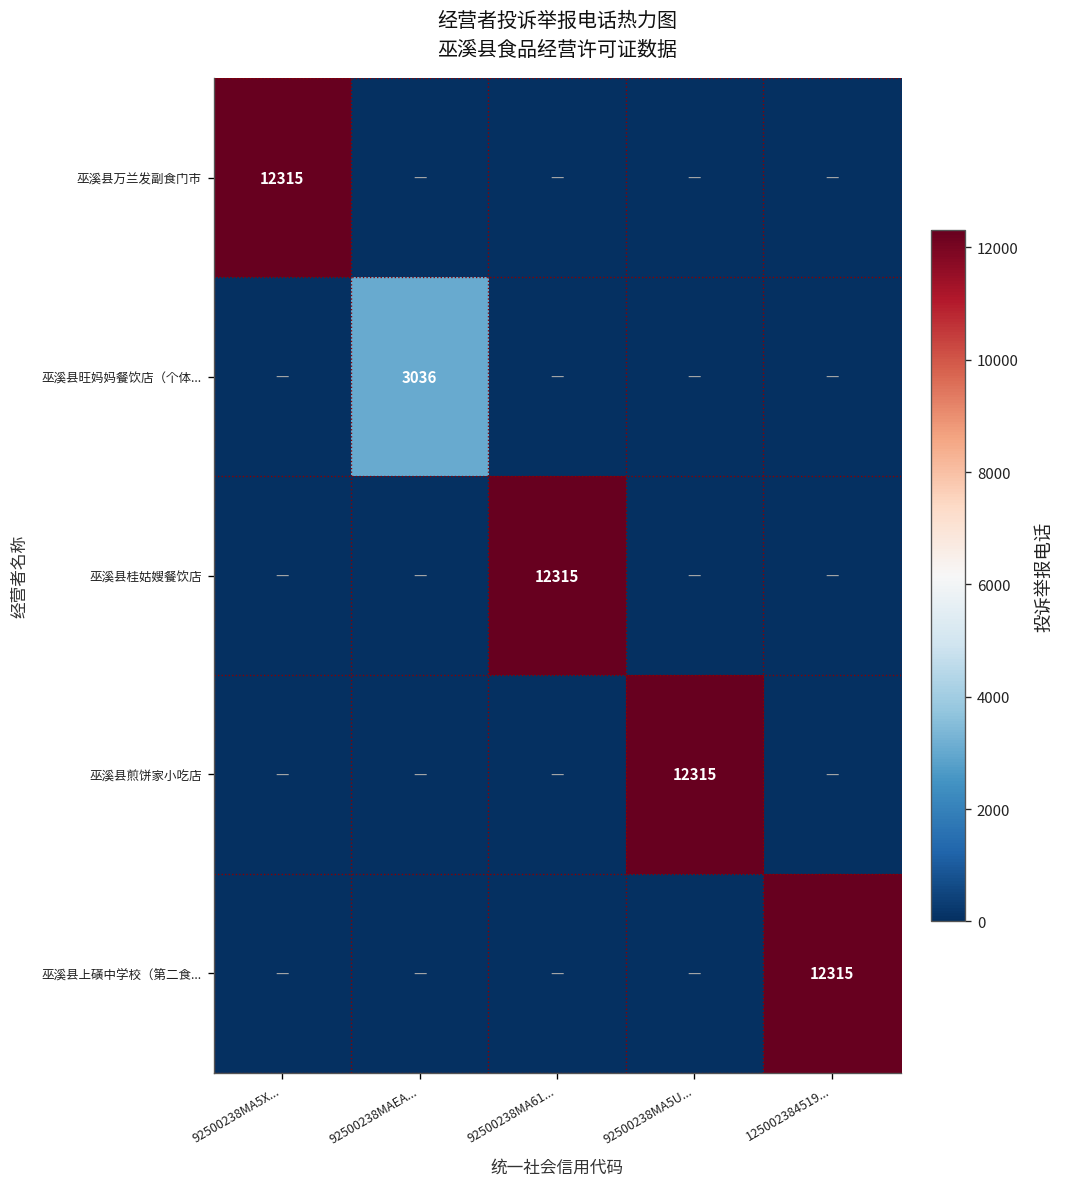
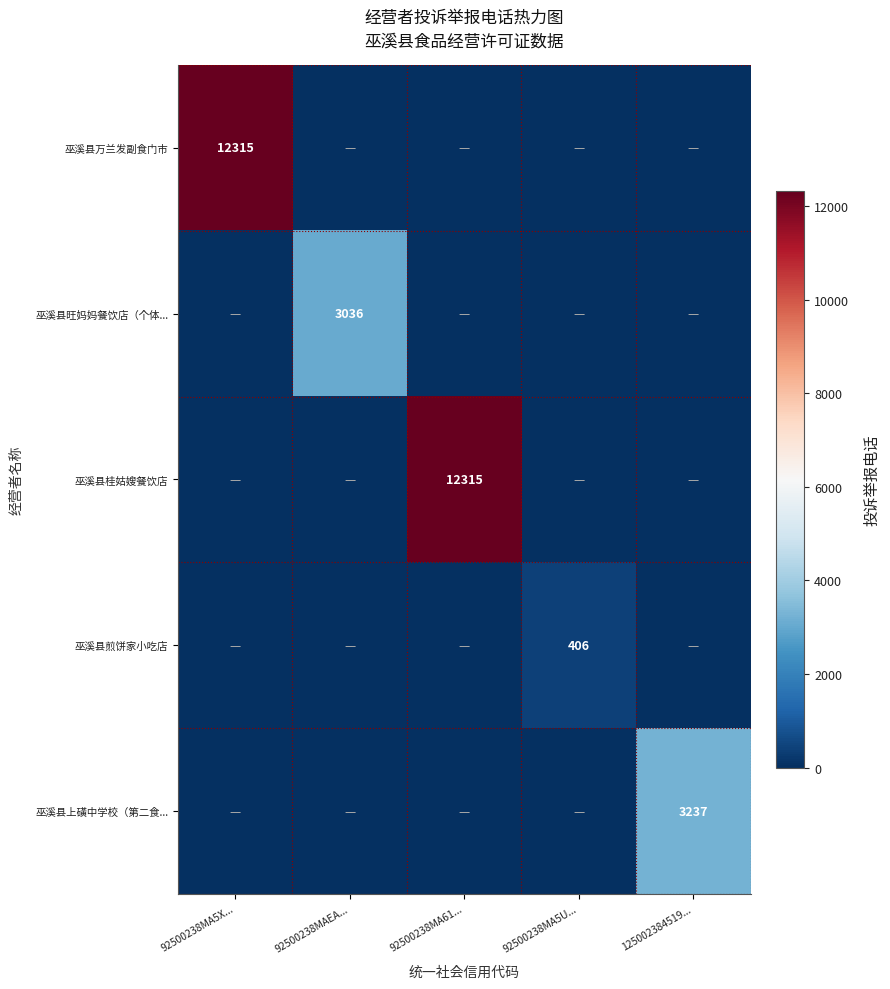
  {
    "巫溪县万兰发副食门市": {
      "92500238MA5X...": 12315
    },
    "巫溪县旺妈妈餐饮店（个体...": {
      "92500238MAEA...": 3036
    },
    "巫溪县桂姑嫂餐饮店": {
      "92500238MA61...": 12315
    },
    "巫溪县煎饼家小吃店": {
-     "92500238MA5U...": 12315
+     "92500238MA5U...": 406
    },
    "巫溪县上磺中学校（第二食...": {
-     "125002384519...": 12315
+     "125002384519...": 3237
    }
  }
